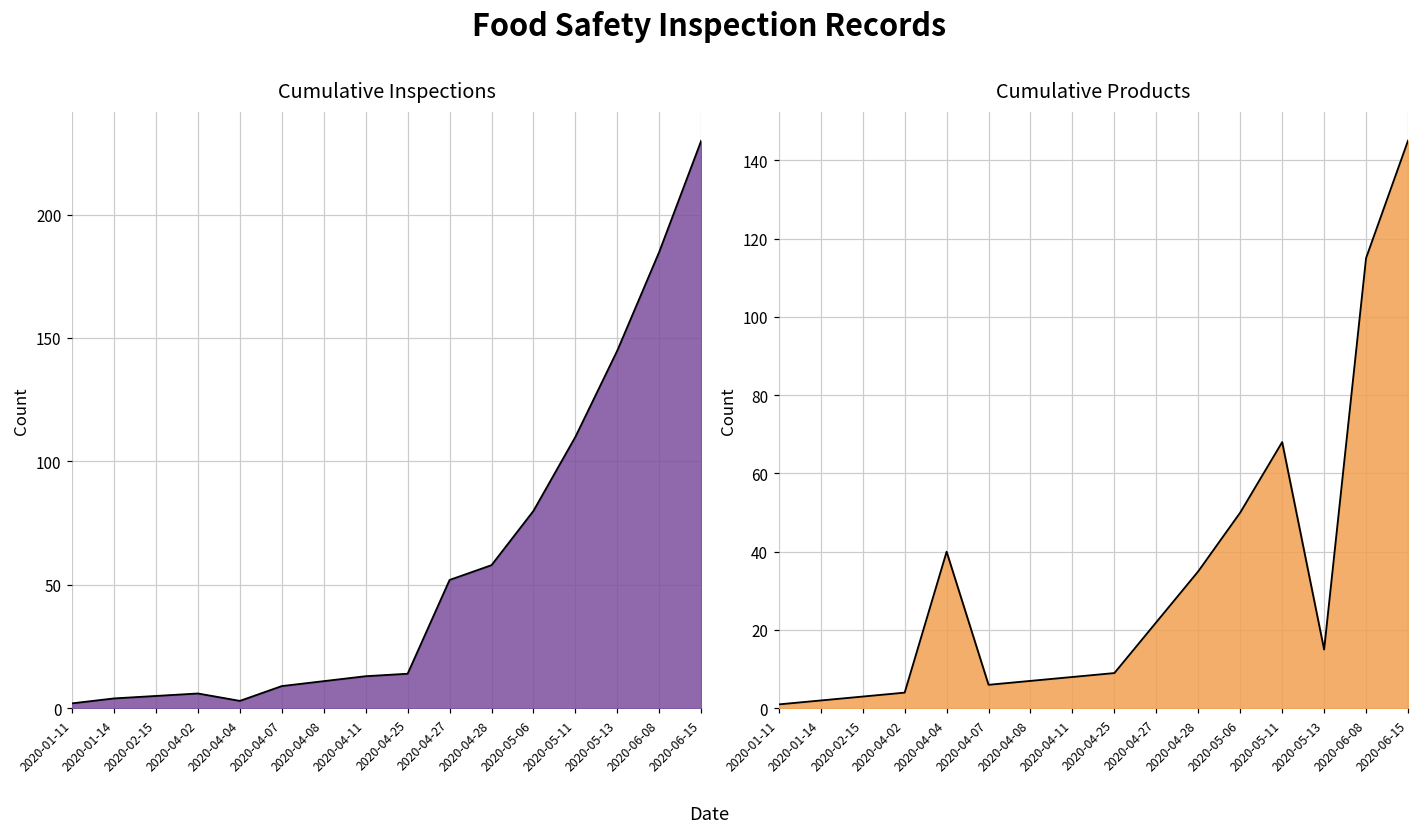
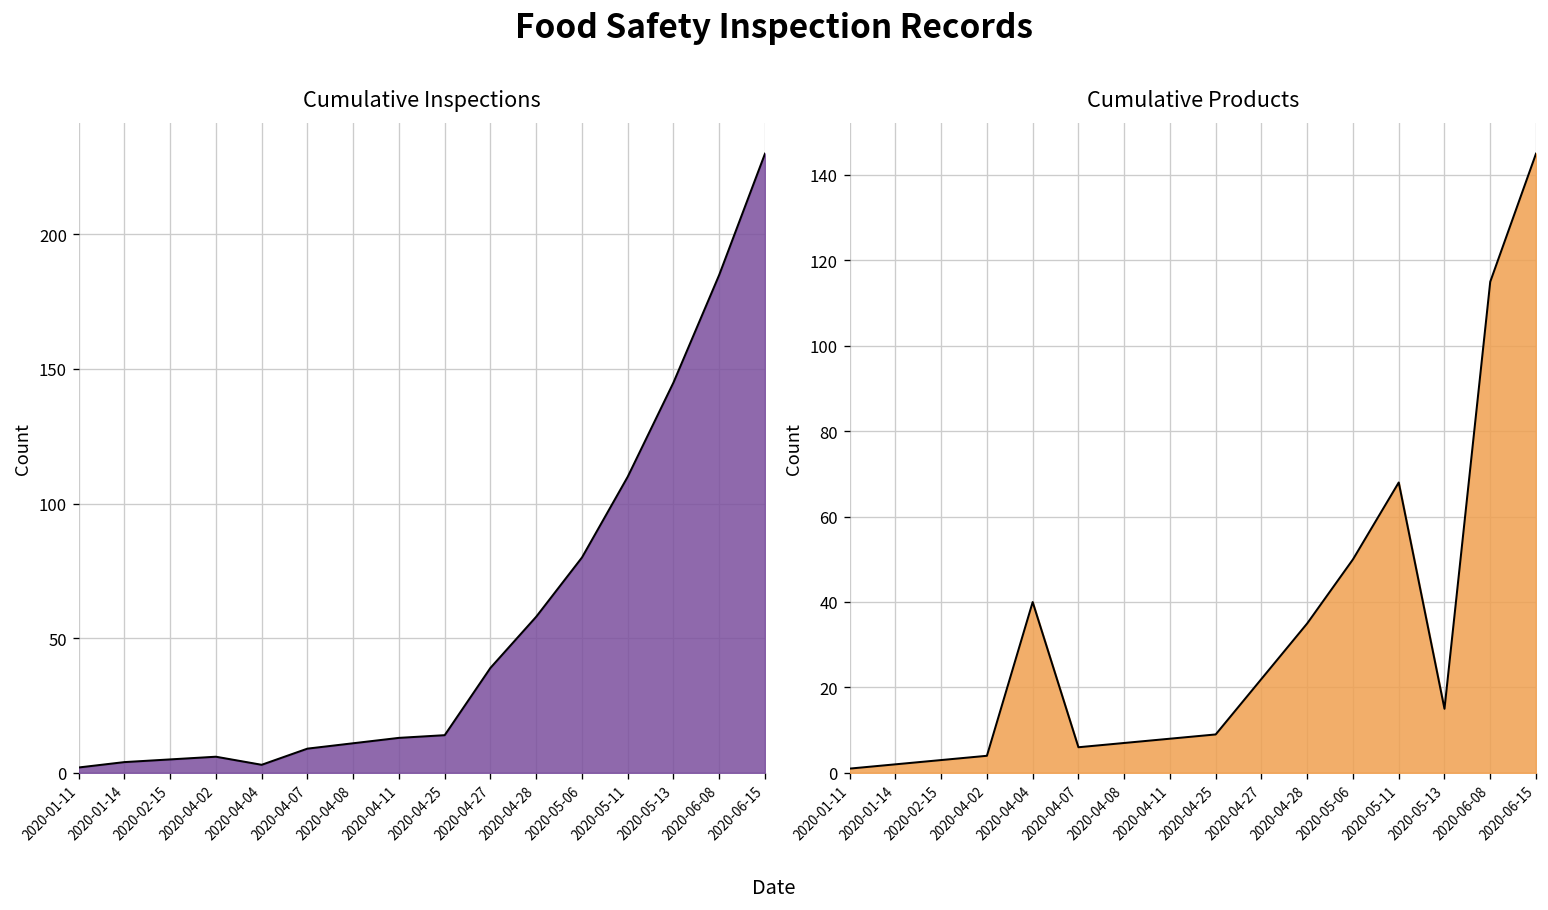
  {
    "Cumulative Inspections": {
      "2020-01-11": 2,
      "2020-01-14": 4,
      "2020-02-15": 5,
      "2020-04-02": 6,
      "2020-04-04": 3,
      "2020-04-07": 9,
      "2020-04-08": 11,
      "2020-04-11": 13,
      "2020-04-25": 14,
-     "2020-04-27": 52,
+     "2020-04-27": 39,
      "2020-04-28": 58,
      "2020-05-06": 80,
      "2020-05-11": 110,
      "2020-05-13": 145,
      "2020-06-08": 185,
      "2020-06-15": 230
    },
    "Cumulative Products": {
      "2020-01-11": 1,
      "2020-01-14": 2,
      "2020-02-15": 3,
      "2020-04-02": 4,
      "2020-04-04": 40,
      "2020-04-07": 6,
      "2020-04-08": 7,
      "2020-04-11": 8,
      "2020-04-25": 9,
      "2020-04-27": 22,
      "2020-04-28": 35,
      "2020-05-06": 50,
      "2020-05-11": 68,
      "2020-05-13": 15,
      "2020-06-08": 115,
      "2020-06-15": 145
    }
  }
